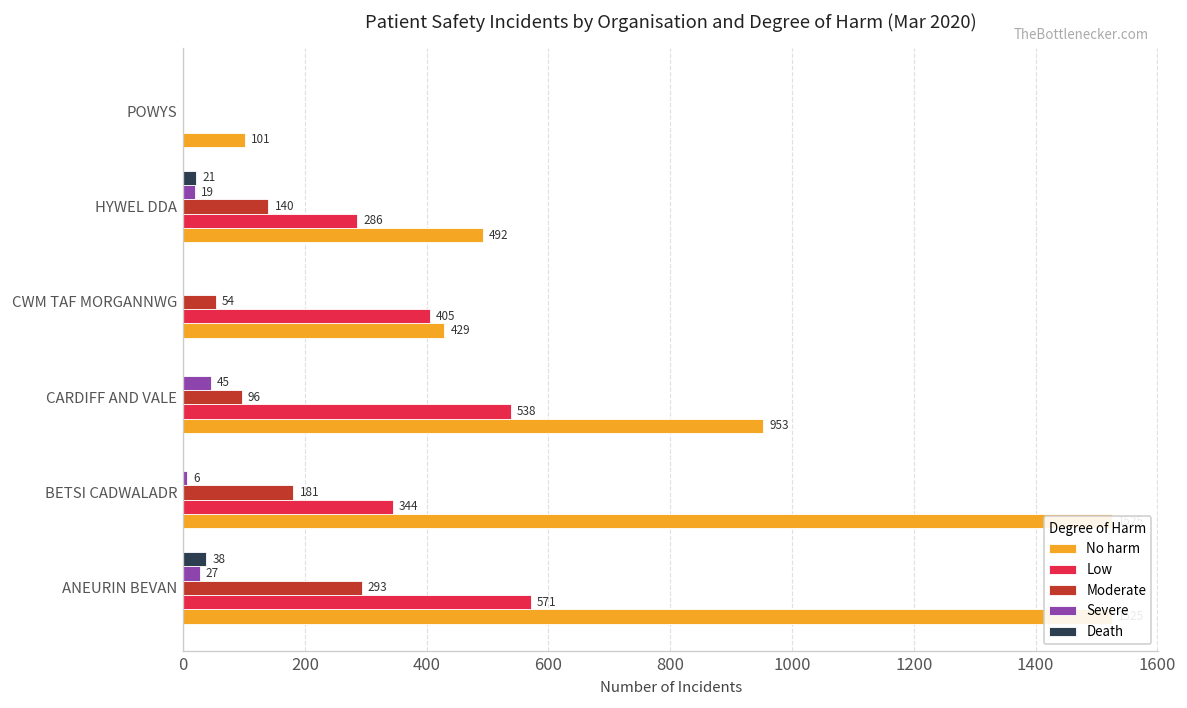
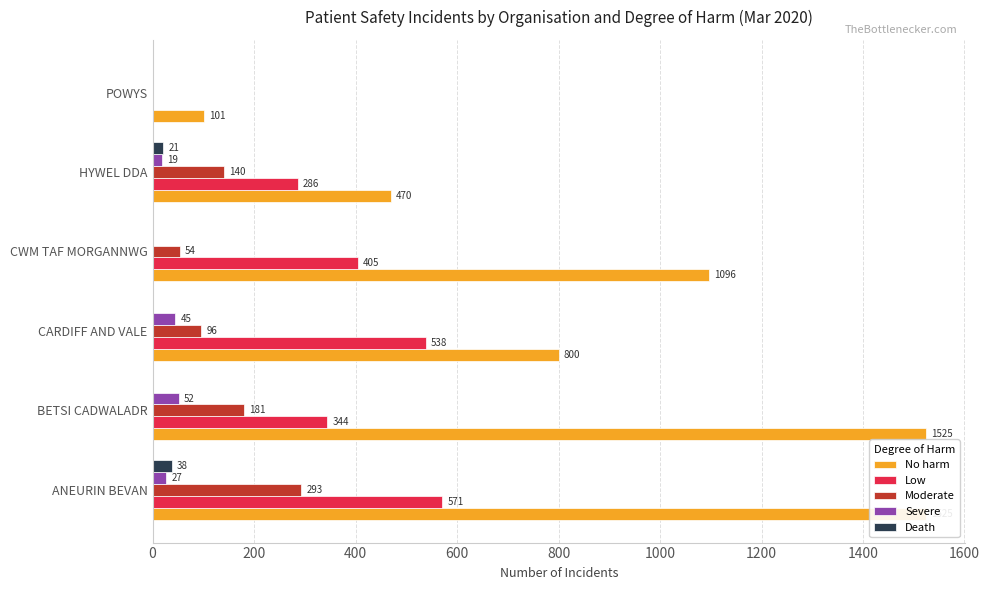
  {
    "No harm": {
      "POWYS": 101,
-     "HYWEL DDA": 492,
-     "CWM TAF MORGANNWG": 429,
-     "CARDIFF AND VALE": 953,
+     "HYWEL DDA": 470,
+     "CWM TAF MORGANNWG": 1096,
+     "CARDIFF AND VALE": 800,
      "BETSI CADWALADR": 1525
    },
    "Severe": {
      "HYWEL DDA": 19,
      "CARDIFF AND VALE": 45,
-     "BETSI CADWALADR": 6,
+     "BETSI CADWALADR": 52,
      "ANEURIN BEVAN": 27
    },
    "Death": {
      "HYWEL DDA": 21,
      "ANEURIN BEVAN": 38
    }
  }
